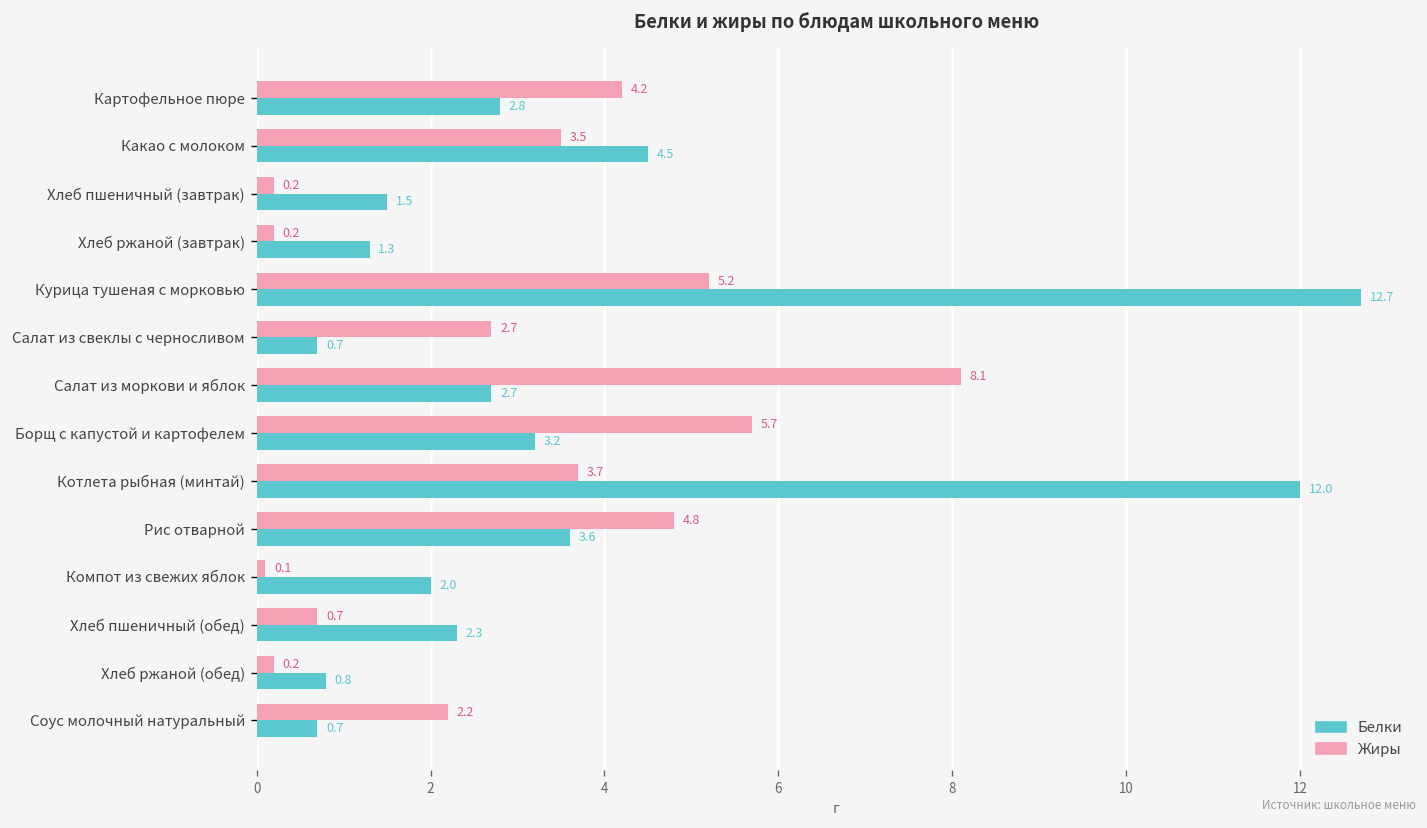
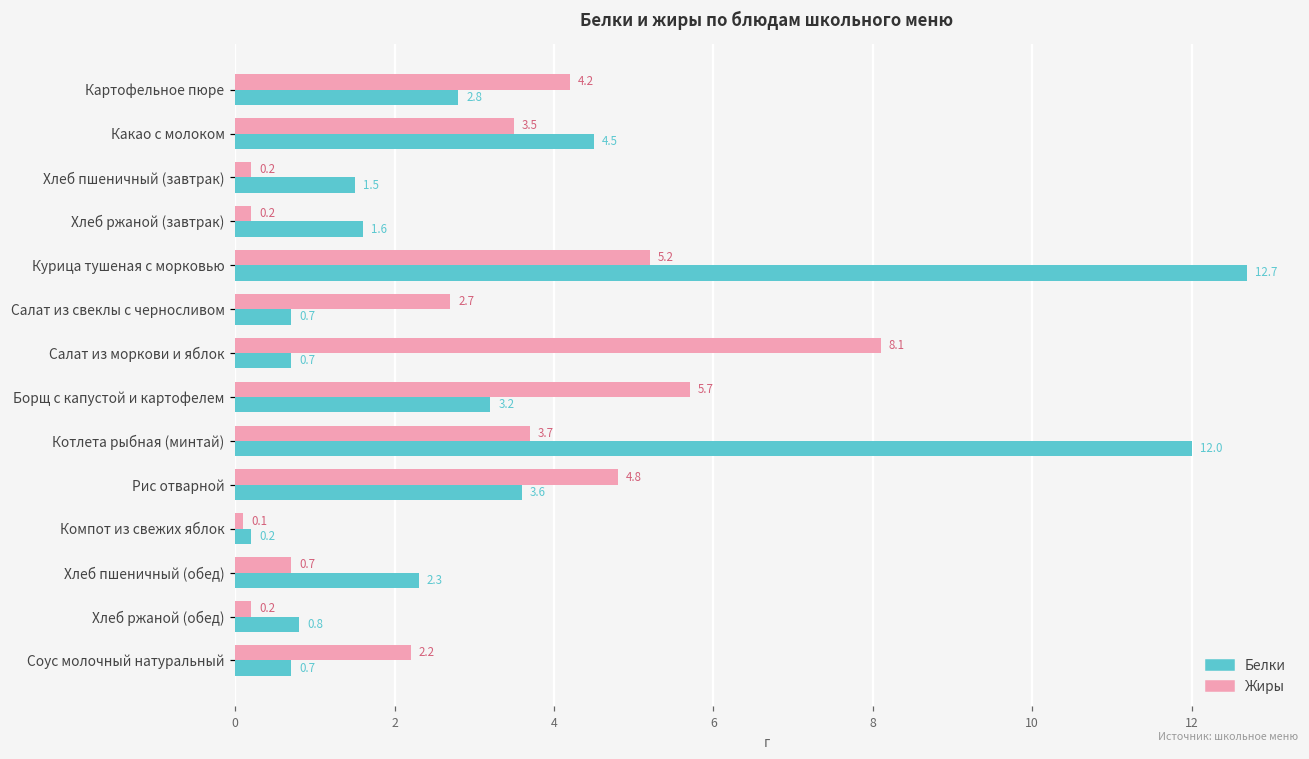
  {
    "Белки": {
      "Картофельное пюре": 2.8,
      "Какао с молоком": 4.5,
      "Хлеб пшеничный (завтрак)": 1.5,
-     "Хлеб ржаной (завтрак)": 1.3,
+     "Хлеб ржаной (завтрак)": 1.6,
      "Курица тушеная с морковью": 12.7,
      "Салат из свеклы с черносливом": 0.7,
-     "Салат из моркови и яблок": 2.7,
+     "Салат из моркови и яблок": 0.7,
      "Борщ с капустой и картофелем": 3.2,
      "Котлета рыбная (минтай)": 12.0,
      "Рис отварной": 3.6,
-     "Компот из свежих яблок": 2.0,
+     "Компот из свежих яблок": 0.2,
      "Хлеб пшеничный (обед)": 2.3,
      "Хлеб ржаной (обед)": 0.8,
      "Соус молочный натуральный": 0.7
    },
    "Жиры": {
      "Картофельное пюре": 4.2,
      "Какао с молоком": 3.5,
      "Хлеб пшеничный (завтрак)": 0.2,
      "Хлеб ржаной (завтрак)": 0.2,
      "Курица тушеная с морковью": 5.2,
      "Салат из свеклы с черносливом": 2.7,
      "Салат из моркови и яблок": 8.1,
      "Борщ с капустой и картофелем": 5.7,
      "Котлета рыбная (минтай)": 3.7,
      "Рис отварной": 4.8,
      "Компот из свежих яблок": 0.1,
      "Хлеб пшеничный (обед)": 0.7,
      "Хлеб ржаной (обед)": 0.2,
      "Соус молочный натуральный": 2.2
    }
  }
